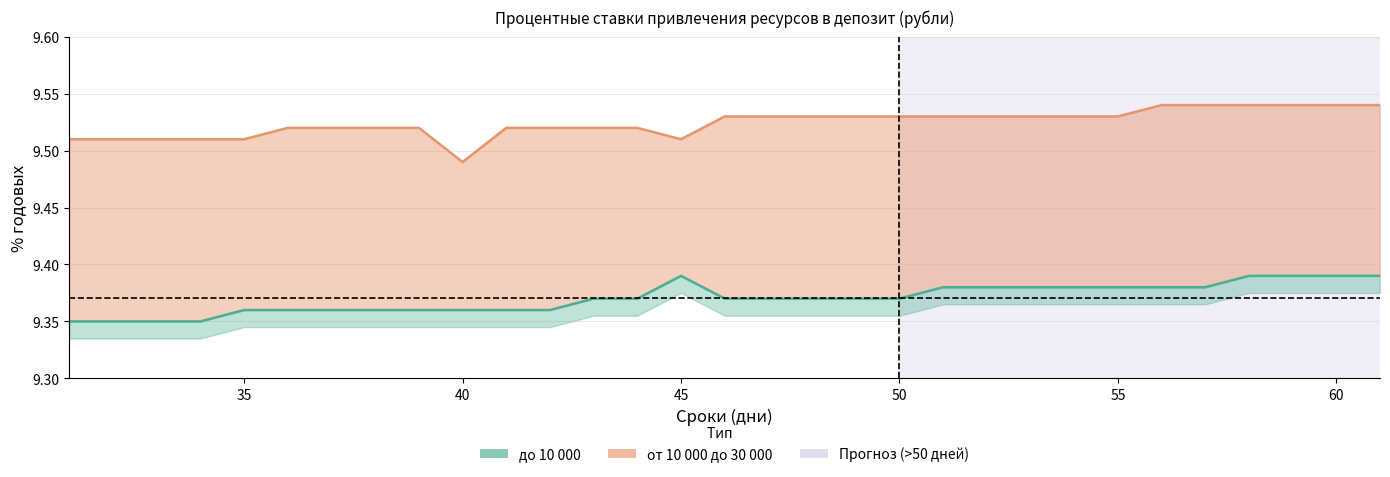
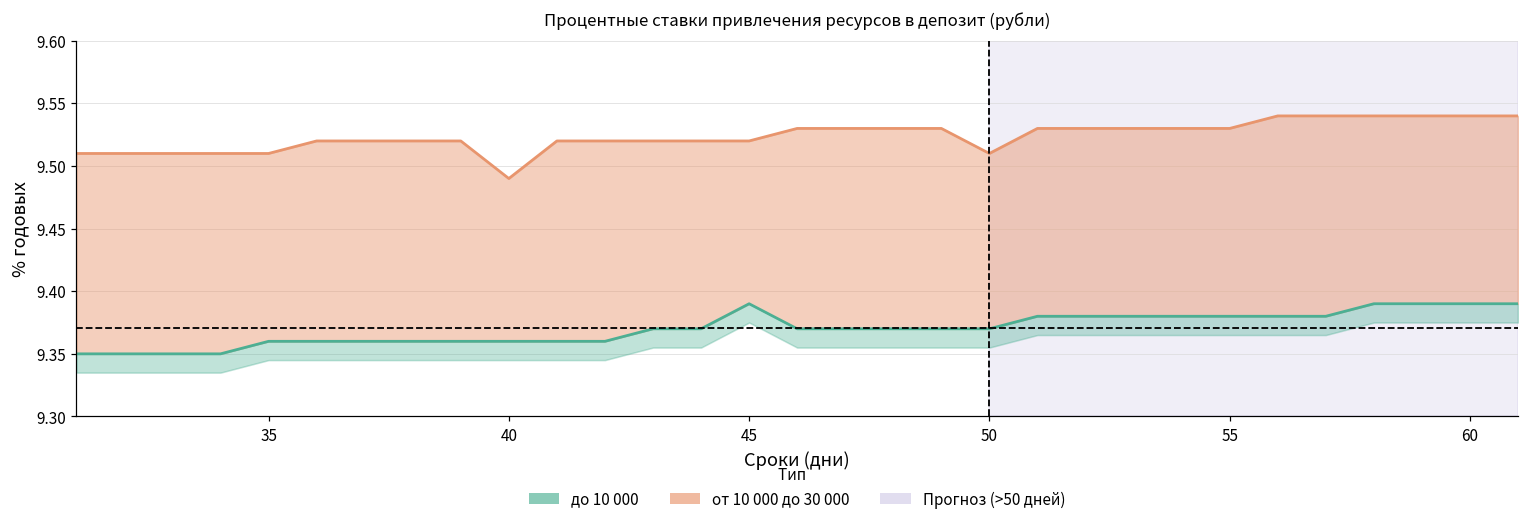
  {
    "до 10 000": {
      "35": 9.36,
      "40": 9.36,
      "45": 9.39,
      "50": 9.37,
      "55": 9.38,
      "60": 9.39
    },
    "от 10 000 до 30 000": {
      "35": 9.51,
      "40": 9.49,
-     "45": 9.51,
-     "50": 9.53,
+     "45": 9.52,
+     "50": 9.51,
      "55": 9.53,
      "60": 9.54
    }
  }
